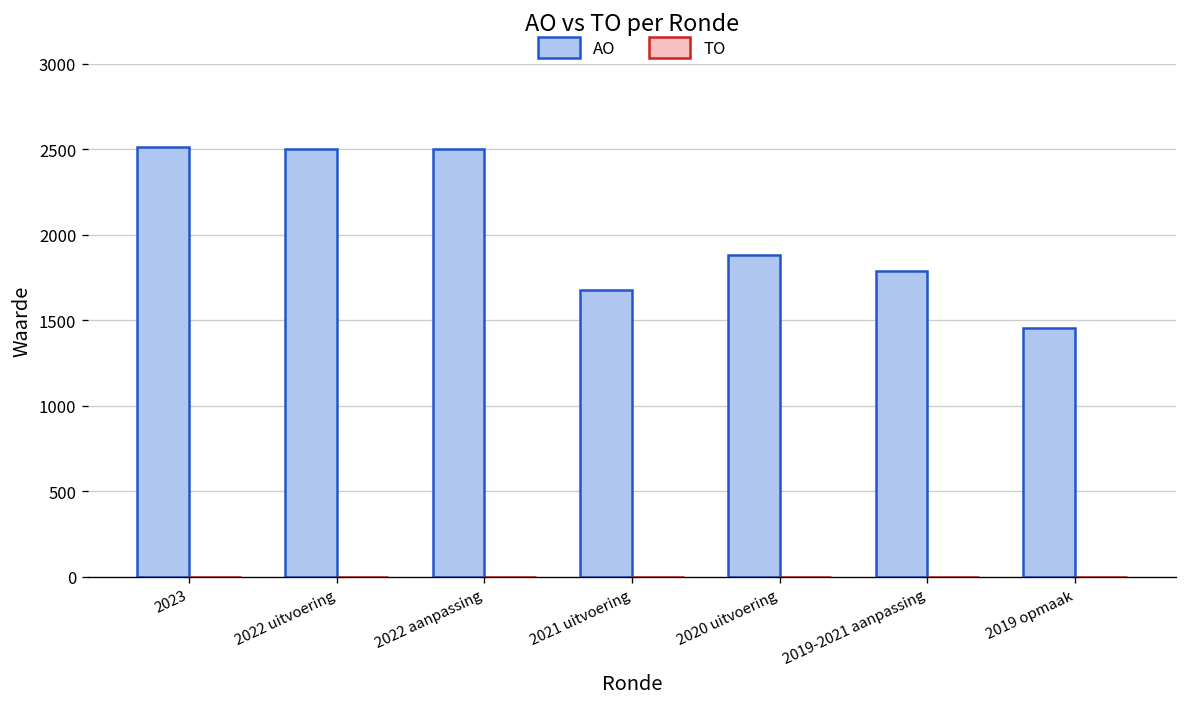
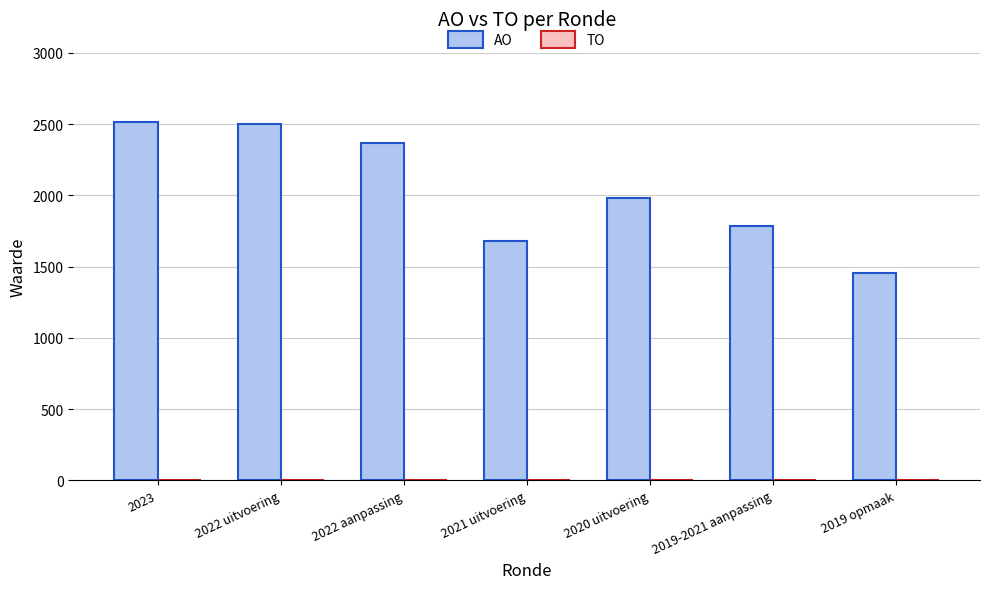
  {
    "AO": {
      "2023": 2510,
      "2022 uitvoering": 2500,
-     "2022 aanpassing": 2500,
+     "2022 aanpassing": 2370,
      "2021 uitvoering": 1680,
-     "2020 uitvoering": 1880,
+     "2020 uitvoering": 1980,
      "2019-2021 aanpassing": 1780,
      "2019 opmaak": 1450
    },
    "TO": {
      "2023": 0,
      "2022 uitvoering": 0,
      "2022 aanpassing": 0,
      "2021 uitvoering": 0,
      "2020 uitvoering": 0,
      "2019-2021 aanpassing": 0,
      "2019 opmaak": 0
    }
  }
